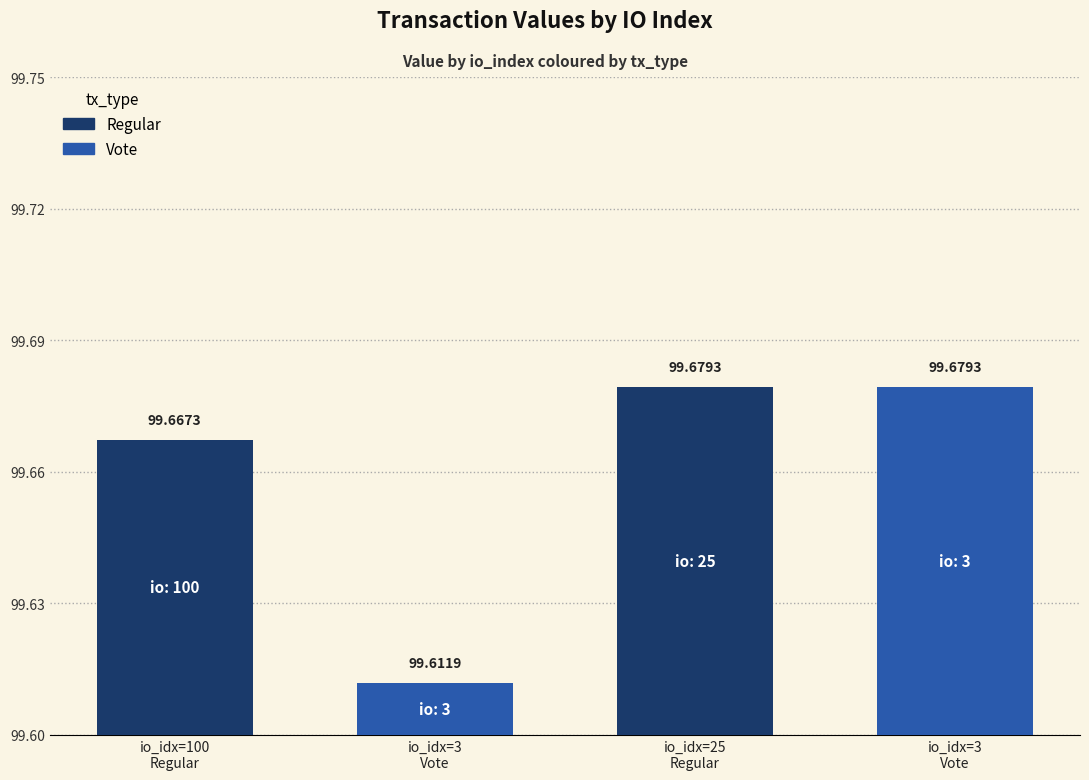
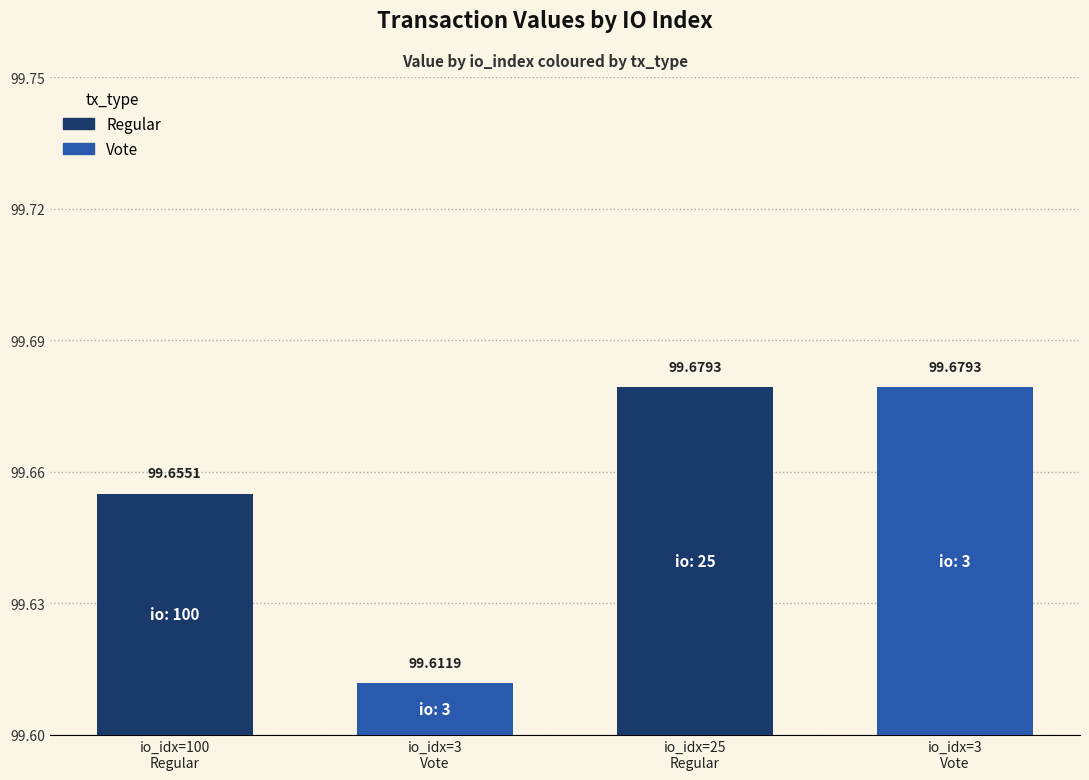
  {
-   "io_idx=100 Regular": 99.6673,
+   "io_idx=100 Regular": 99.6551,
    "io_idx=25 Regular": 99.6793
  }
